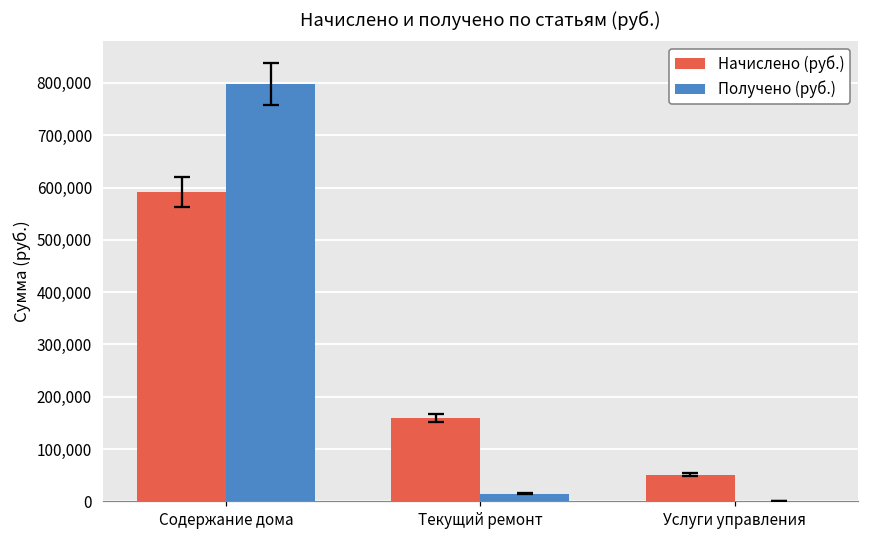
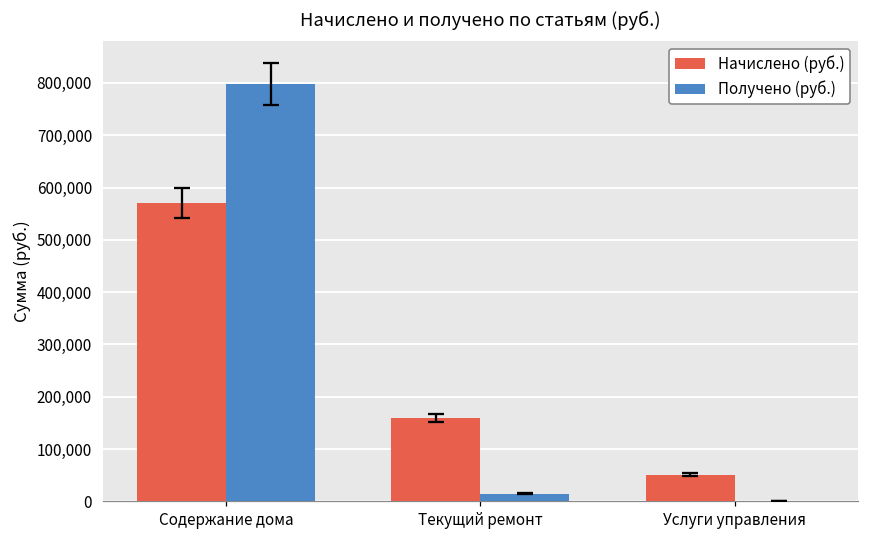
  {
    "Начислено (руб.)": {
-     "Содержание дома": "590,000",
+     "Содержание дома": "570,000",
      "Текущий ремонт": "160,000",
      "Услуги управления": "50,000"
    }
  }
